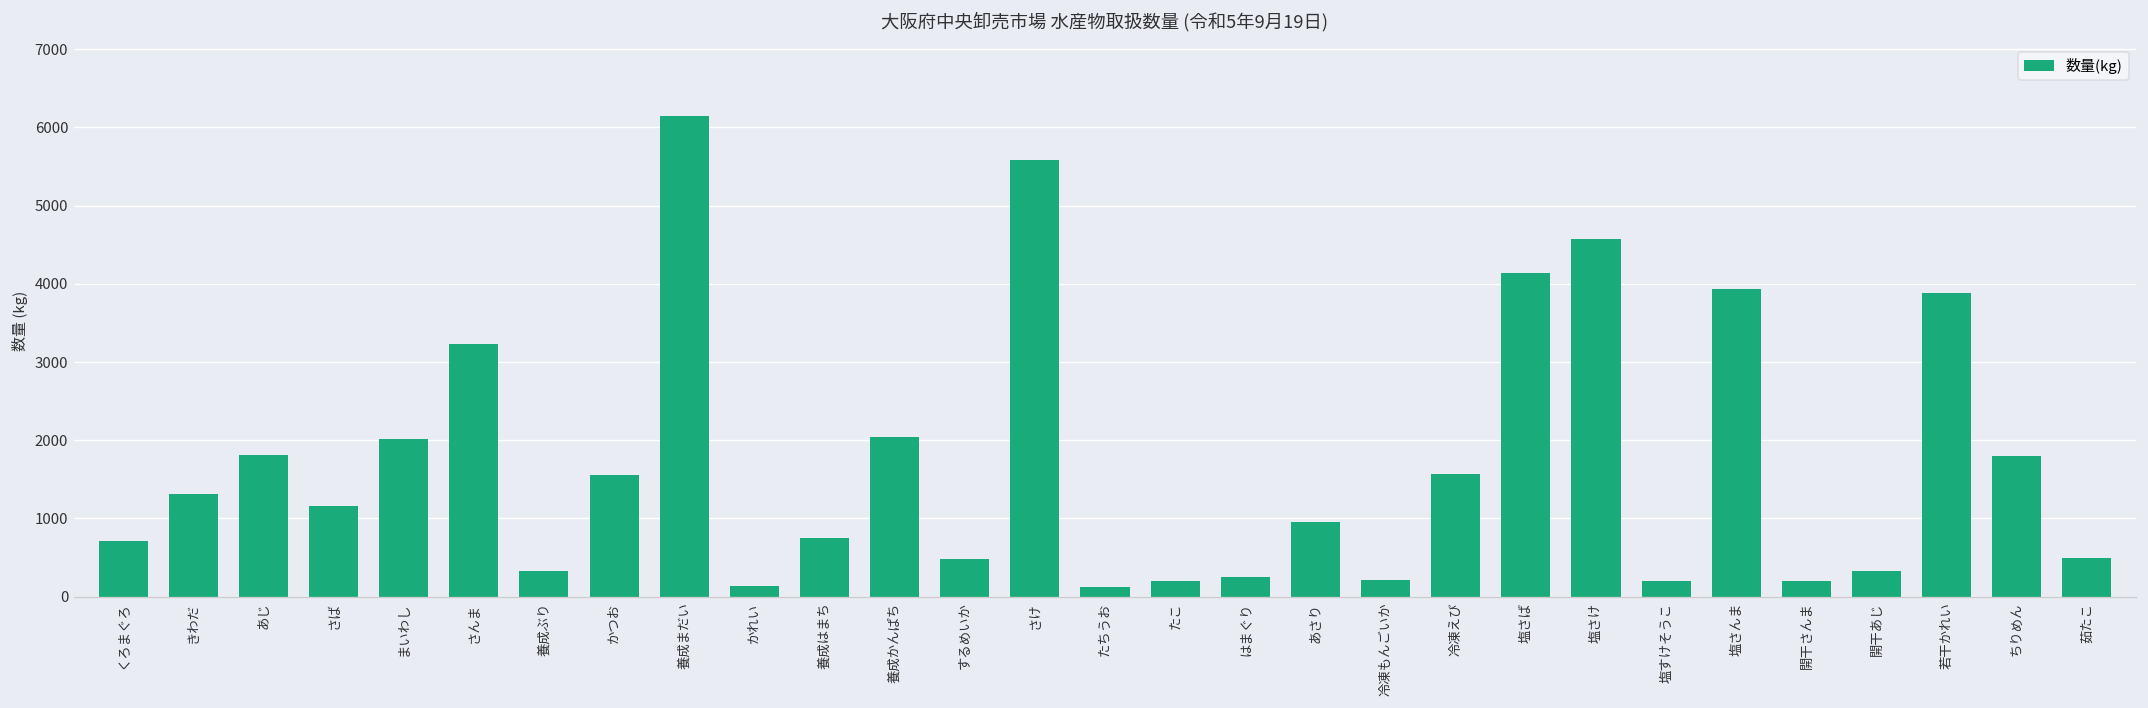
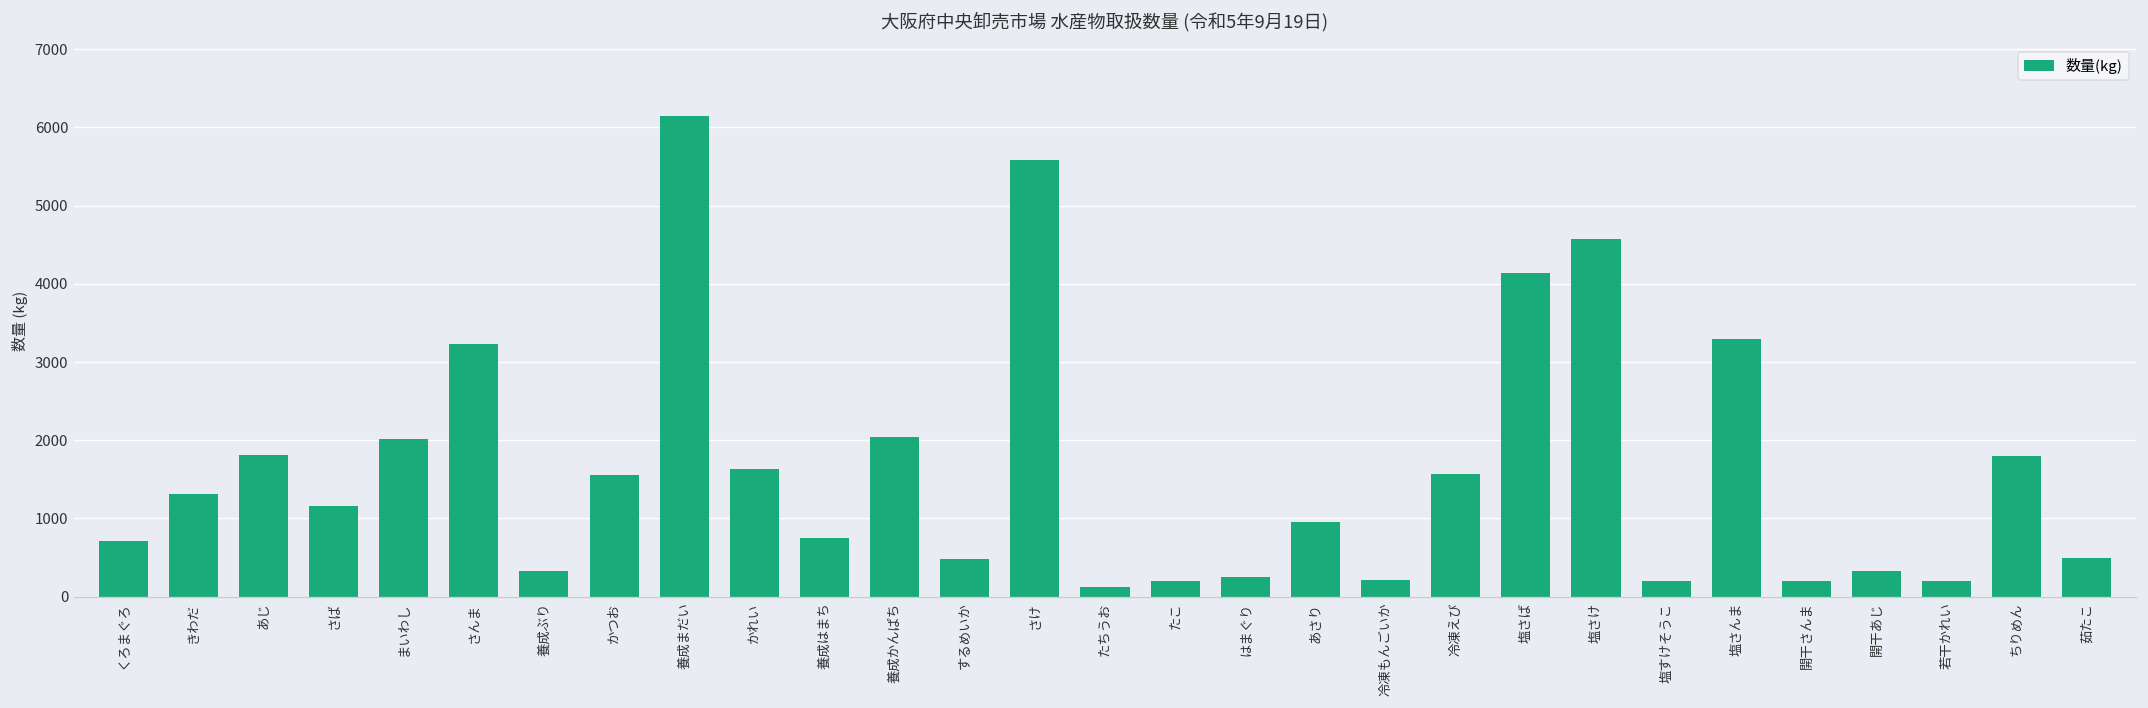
  {
    "くろまぐろ": 700,
    "きわだ": 1300,
    "あじ": 1800,
    "さば": 1200,
    "まいわし": 2000,
    "さんま": 3200,
    "養成ぶり": 300,
    "かつお": 1600,
    "養成まだい": 6100,
-   "かれい": 100,
+   "かれい": 1600,
    "養成はまち": 700,
    "養成かんぱち": 2000,
    "するめいか": 500,
    "さけ": 5600,
    "たちうお": 100,
    "たこ": 200,
    "はまぐり": 300,
    "あさり": 1000,
    "冷凍もんごいか": 200,
    "冷凍えび": 1600,
    "塩さば": 4100,
    "塩さけ": 4600,
    "塩すけそうこ": 200,
-   "塩さんま": 3900,
+   "塩さんま": 3300,
    "開干さんま": 200,
    "開干あじ": 300,
-   "若干かれい": 3900,
+   "若干かれい": 200,
    "ちりめん": 1800,
    "茹たこ": 500
  }
